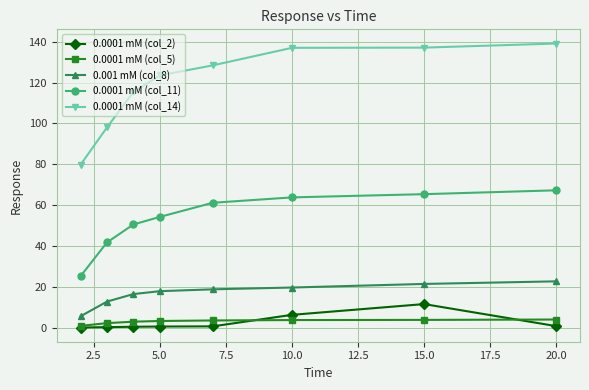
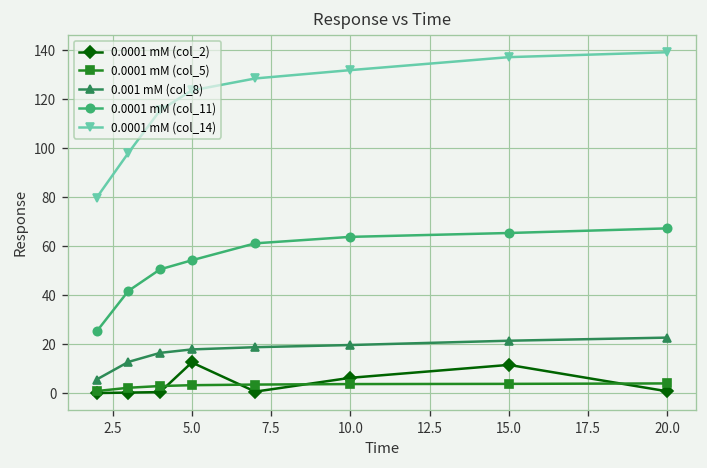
  {
    "0.0001 mM (col_2)": {
-     "5.0": 0,
+     "5.0": 12,
      "10.0": 6,
      "15.0": 11,
      "20.0": 1
    },
    "0.0001 mM (col_14)": {
-     "10.0": 137,
+     "10.0": 132,
      "15.0": 137,
      "20.0": 139
    }
  }
